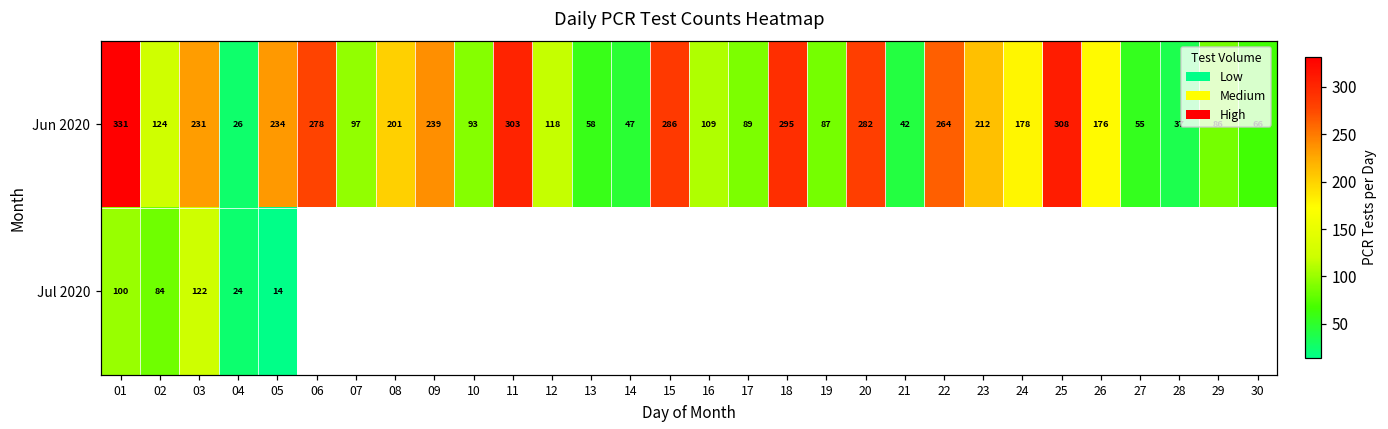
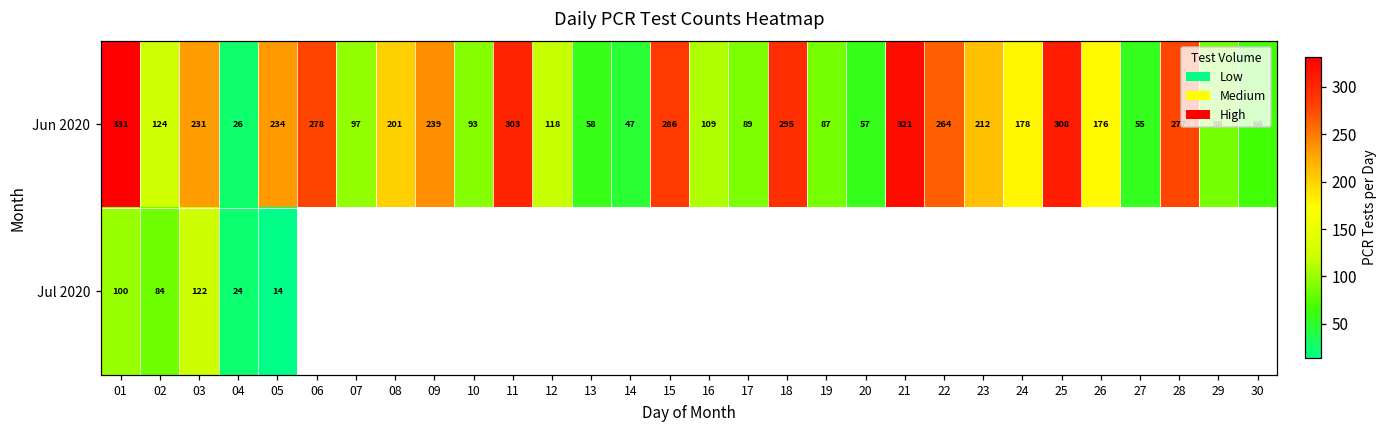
  {
    "Jun 2020": {
      "01": 331,
      "02": 124,
      "03": 231,
      "04": 26,
      "05": 234,
      "06": 278,
      "07": 97,
      "08": 201,
      "09": 239,
      "10": 93,
      "11": 303,
      "12": 118,
      "13": 58,
      "14": 47,
      "15": 286,
      "16": 109,
      "17": 89,
      "18": 295,
      "19": 87,
-     "20": 282,
-     "21": 42,
+     "20": 57,
+     "21": 321,
      "22": 264,
      "23": 212,
      "24": 178,
      "25": 308,
      "26": 176,
      "27": 55,
-     "28": 37,
+     "28": 277,
      "29": 86,
      "30": 66
    },
    "Jul 2020": {
      "01": 100,
      "02": 84,
      "03": 122,
      "04": 24,
      "05": 14
    }
  }
